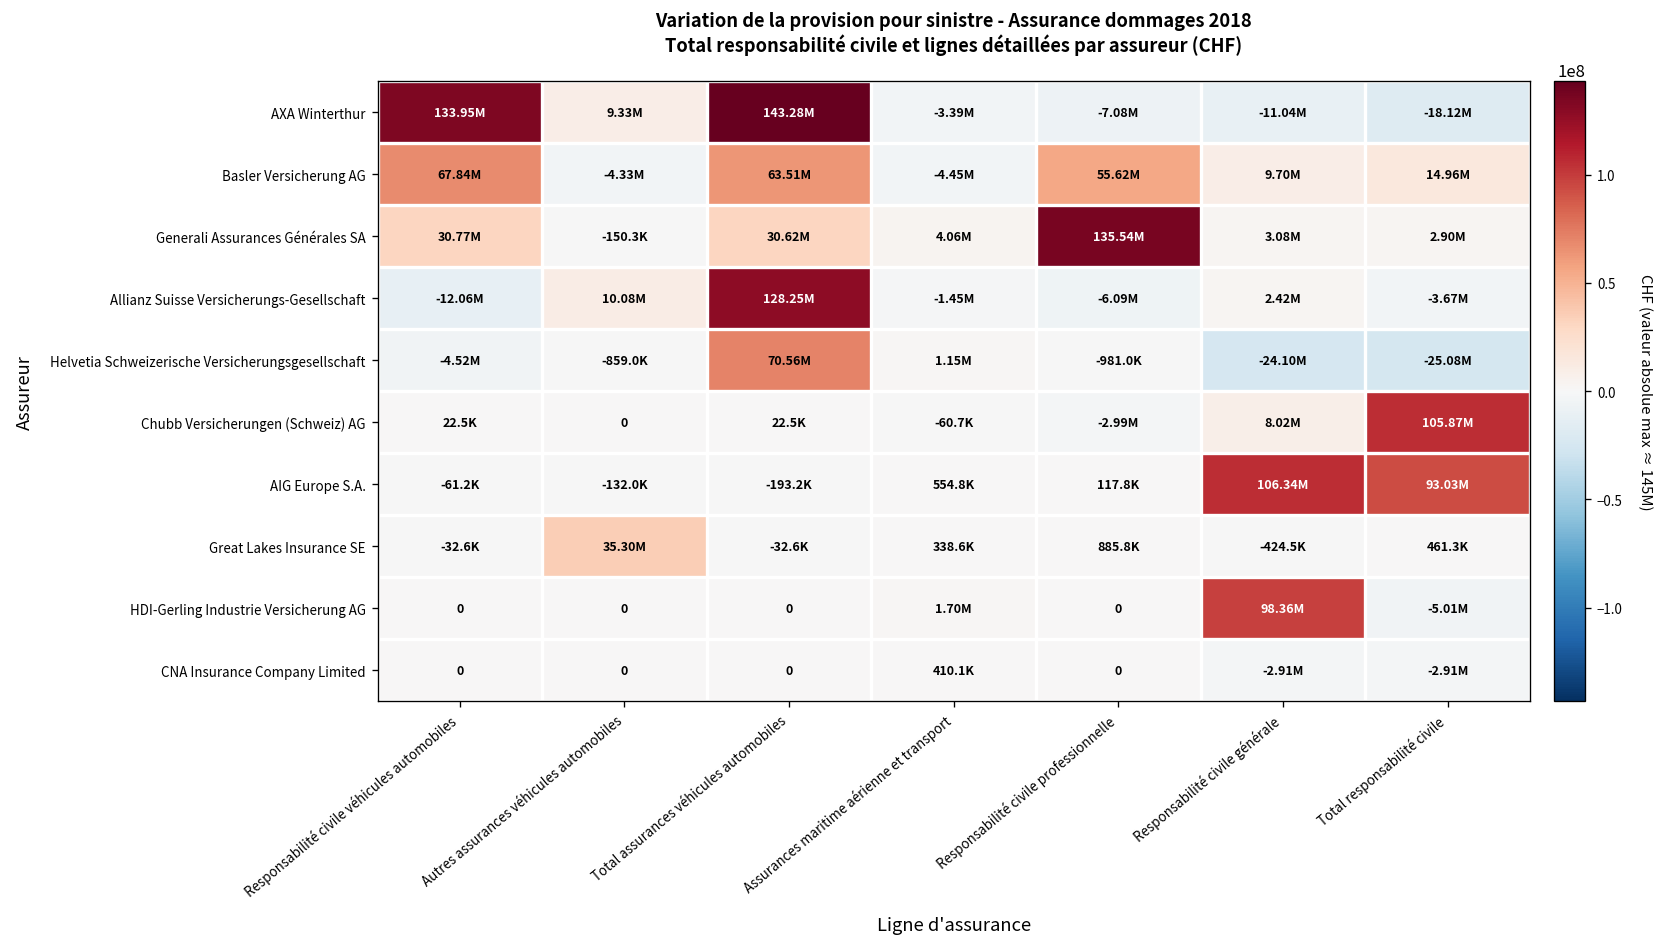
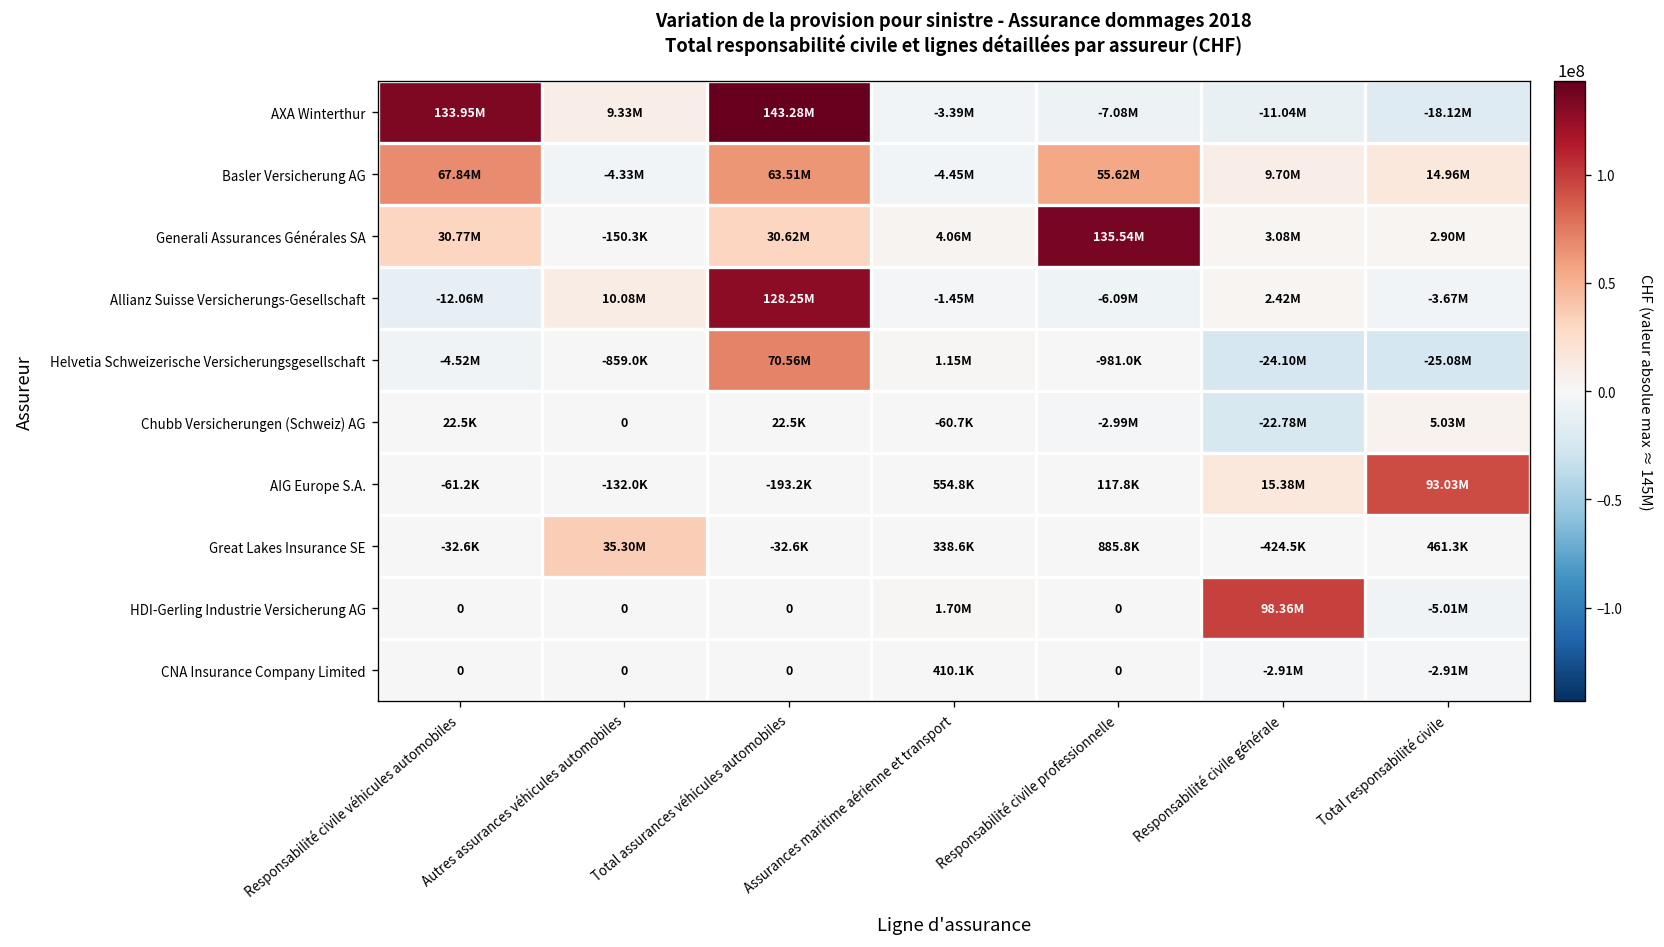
  {
    "AXA Winterthur": {
      "Responsabilité civile véhicules automobiles": "133.95M",
      "Autres assurances véhicules automobiles": "9.33M",
      "Total assurances véhicules automobiles": "143.28M",
      "Assurances maritime aérienne et transport": "-3.39M",
      "Responsabilité civile professionnelle": "-7.08M",
      "Responsabilité civile générale": "-11.04M",
      "Total responsabilité civile": "-18.12M"
    },
    "Basler Versicherung AG": {
      "Responsabilité civile véhicules automobiles": "67.84M",
      "Autres assurances véhicules automobiles": "-4.33M",
      "Total assurances véhicules automobiles": "63.51M",
      "Assurances maritime aérienne et transport": "-4.45M",
      "Responsabilité civile professionnelle": "55.62M",
      "Responsabilité civile générale": "9.70M",
      "Total responsabilité civile": "14.96M"
    },
    "Generali Assurances Générales SA": {
      "Responsabilité civile véhicules automobiles": "30.77M",
      "Autres assurances véhicules automobiles": "-150.3K",
      "Total assurances véhicules automobiles": "30.62M",
      "Assurances maritime aérienne et transport": "4.06M",
      "Responsabilité civile professionnelle": "135.54M",
      "Responsabilité civile générale": "3.08M",
      "Total responsabilité civile": "2.90M"
    },
    "Allianz Suisse Versicherungs-Gesellschaft": {
      "Responsabilité civile véhicules automobiles": "-12.06M",
      "Autres assurances véhicules automobiles": "10.08M",
      "Total assurances véhicules automobiles": "128.25M",
      "Assurances maritime aérienne et transport": "-1.45M",
      "Responsabilité civile professionnelle": "-6.09M",
      "Responsabilité civile générale": "2.42M",
      "Total responsabilité civile": "-3.67M"
    },
    "Helvetia Schweizerische Versicherungsgesellschaft": {
      "Responsabilité civile véhicules automobiles": "-4.52M",
      "Autres assurances véhicules automobiles": "-859.0K",
      "Total assurances véhicules automobiles": "70.56M",
      "Assurances maritime aérienne et transport": "1.15M",
      "Responsabilité civile professionnelle": "-981.0K",
      "Responsabilité civile générale": "-24.10M",
      "Total responsabilité civile": "-25.08M"
    },
    "Chubb Versicherungen (Schweiz) AG": {
      "Responsabilité civile véhicules automobiles": "22.5K",
      "Autres assurances véhicules automobiles": "0",
      "Total assurances véhicules automobiles": "22.5K",
      "Assurances maritime aérienne et transport": "-60.7K",
      "Responsabilité civile professionnelle": "-2.99M",
-     "Responsabilité civile générale": "8.02M",
-     "Total responsabilité civile": "105.87M"
+     "Responsabilité civile générale": "-22.78M",
+     "Total responsabilité civile": "5.03M"
    },
    "AIG Europe S.A.": {
      "Responsabilité civile véhicules automobiles": "-61.2K",
      "Autres assurances véhicules automobiles": "-132.0K",
      "Total assurances véhicules automobiles": "-193.2K",
      "Assurances maritime aérienne et transport": "554.8K",
      "Responsabilité civile professionnelle": "117.8K",
-     "Responsabilité civile générale": "106.34M",
+     "Responsabilité civile générale": "15.38M",
      "Total responsabilité civile": "93.03M"
    },
    "Great Lakes Insurance SE": {
      "Responsabilité civile véhicules automobiles": "-32.6K",
      "Autres assurances véhicules automobiles": "35.30M",
      "Total assurances véhicules automobiles": "-32.6K",
      "Assurances maritime aérienne et transport": "338.6K",
      "Responsabilité civile professionnelle": "885.8K",
      "Responsabilité civile générale": "-424.5K",
      "Total responsabilité civile": "461.3K"
    },
    "HDI-Gerling Industrie Versicherung AG": {
      "Responsabilité civile véhicules automobiles": "0",
      "Autres assurances véhicules automobiles": "0",
      "Total assurances véhicules automobiles": "0",
      "Assurances maritime aérienne et transport": "1.70M",
      "Responsabilité civile professionnelle": "0",
      "Responsabilité civile générale": "98.36M",
      "Total responsabilité civile": "-5.01M"
    },
    "CNA Insurance Company Limited": {
      "Responsabilité civile véhicules automobiles": "0",
      "Autres assurances véhicules automobiles": "0",
      "Total assurances véhicules automobiles": "0",
      "Assurances maritime aérienne et transport": "410.1K",
      "Responsabilité civile professionnelle": "0",
      "Responsabilité civile générale": "-2.91M",
      "Total responsabilité civile": "-2.91M"
    }
  }
